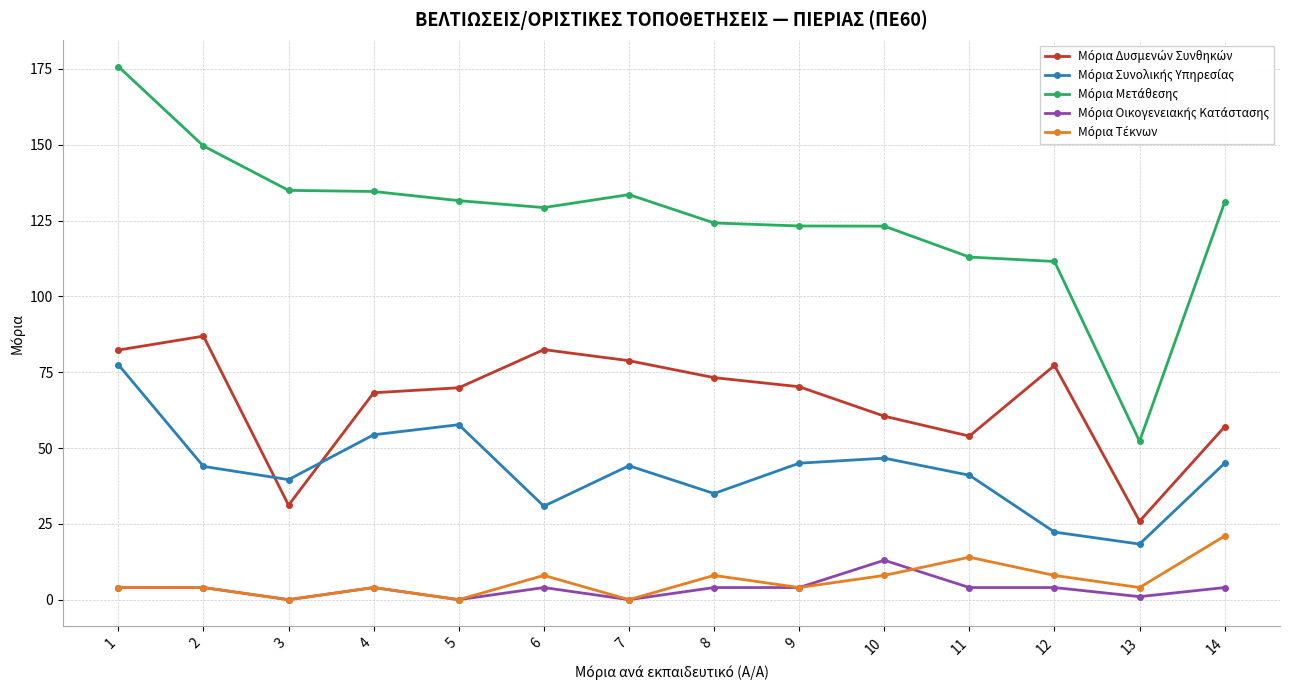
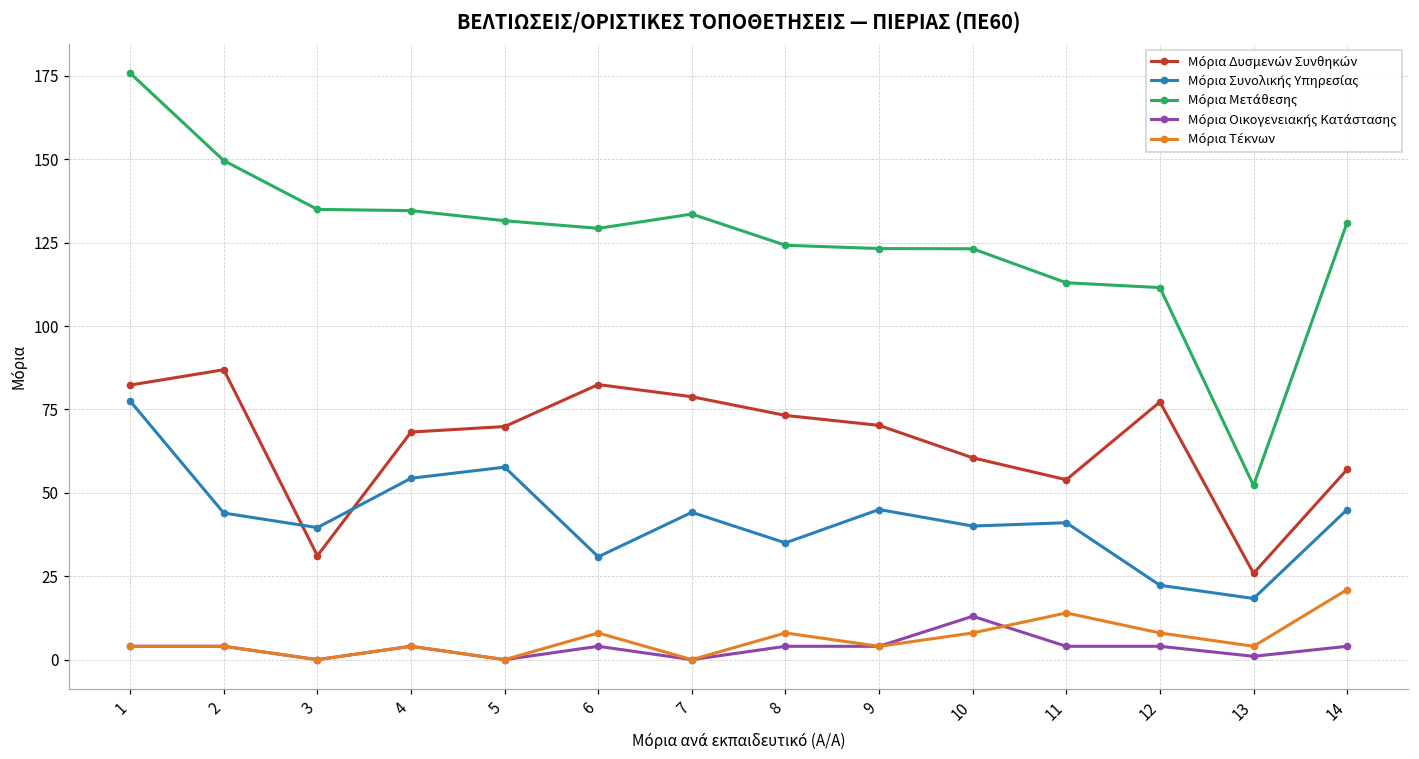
  {
    "Μόρια Δυσμενών Συνθηκών": {
      "1": 82,
      "2": 87,
      "3": 31,
      "4": 68,
      "5": 70,
      "6": 82,
      "7": 79,
      "8": 73,
      "9": 70,
      "10": 61,
      "11": 54,
      "12": 77,
      "13": 26,
      "14": 57
    },
    "Μόρια Συνολικής Υπηρεσίας": {
      "1": 78,
      "2": 44,
      "3": 40,
      "4": 54,
      "5": 58,
      "6": 31,
      "7": 44,
      "8": 35,
      "9": 45,
-     "10": 47,
+     "10": 40,
      "11": 41,
      "12": 22,
      "13": 18,
      "14": 45
    },
    "Μόρια Μετάθεσης": {
      "1": 176,
      "2": 150,
      "3": 135,
      "4": 135,
      "5": 132,
      "6": 129,
      "7": 134,
      "8": 124,
      "9": 123,
      "10": 123,
      "11": 113,
      "12": 112,
      "13": 52,
      "14": 131
    },
    "Μόρια Οικογενειακής Κατάστασης": {
      "6": 4,
      "8": 4,
      "10": 13,
      "11": 4,
      "12": 4,
      "13": 1,
      "14": 4
    },
    "Μόρια Τέκνων": {
      "6": 8,
      "8": 8,
      "10": 8,
      "11": 14,
      "12": 8,
      "13": 4,
      "14": 21
    }
  }
